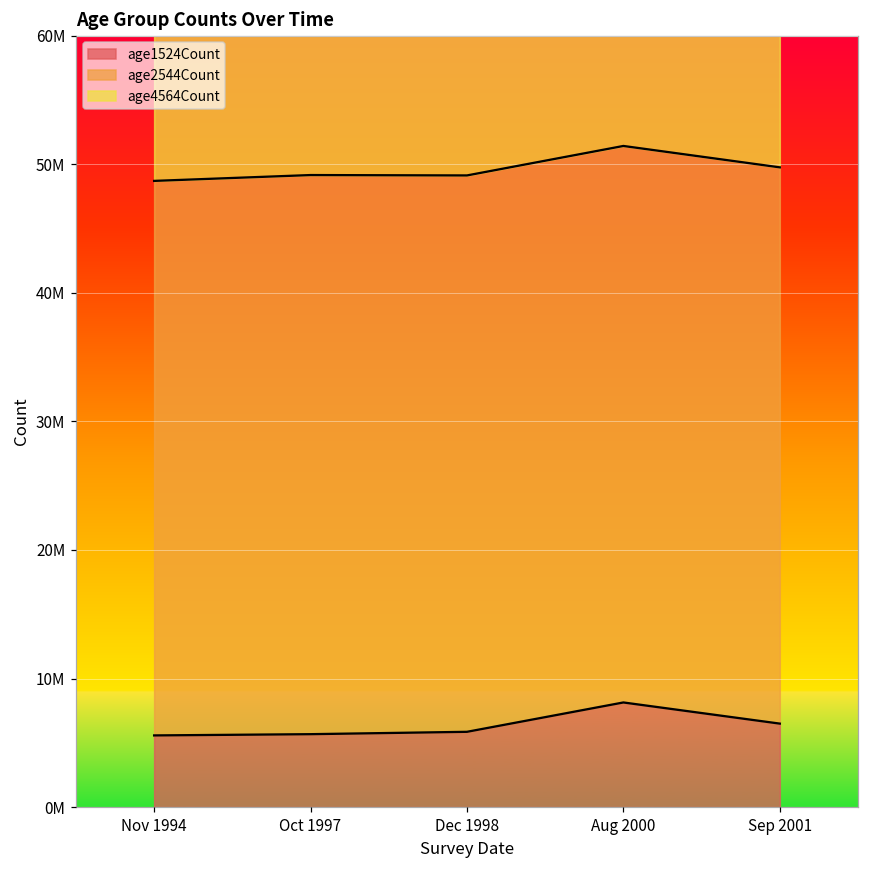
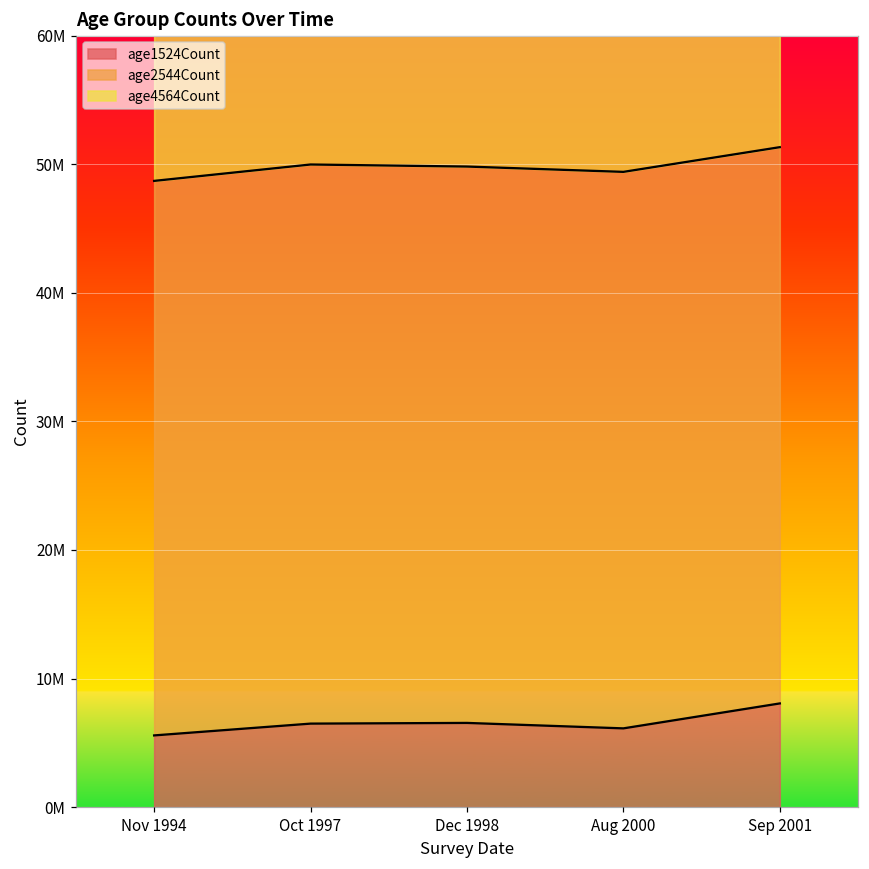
  {
    "age1524Count": {
      "Nov 1994": 5600000,
-     "Oct 1997": 5700000,
-     "Dec 1998": 5900000,
-     "Aug 2000": 8100000,
-     "Sep 2001": 6500000
+     "Oct 1997": 6500000,
+     "Dec 1998": 6500000,
+     "Aug 2000": 6100000,
+     "Sep 2001": 8100000
    },
    "age2544Count": {
      "Nov 1994": 43100000,
      "Oct 1997": 43500000,
      "Dec 1998": 43300000,
      "Aug 2000": 43300000,
      "Sep 2001": 43300000
    }
  }
